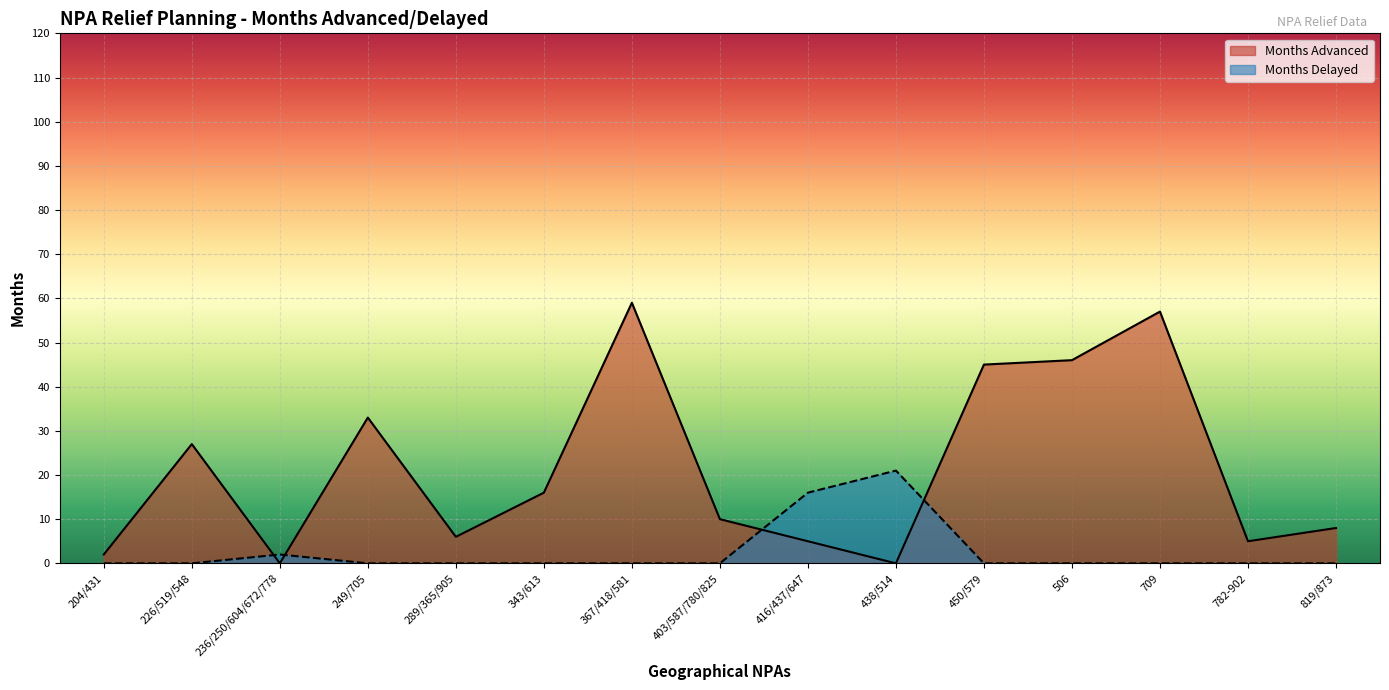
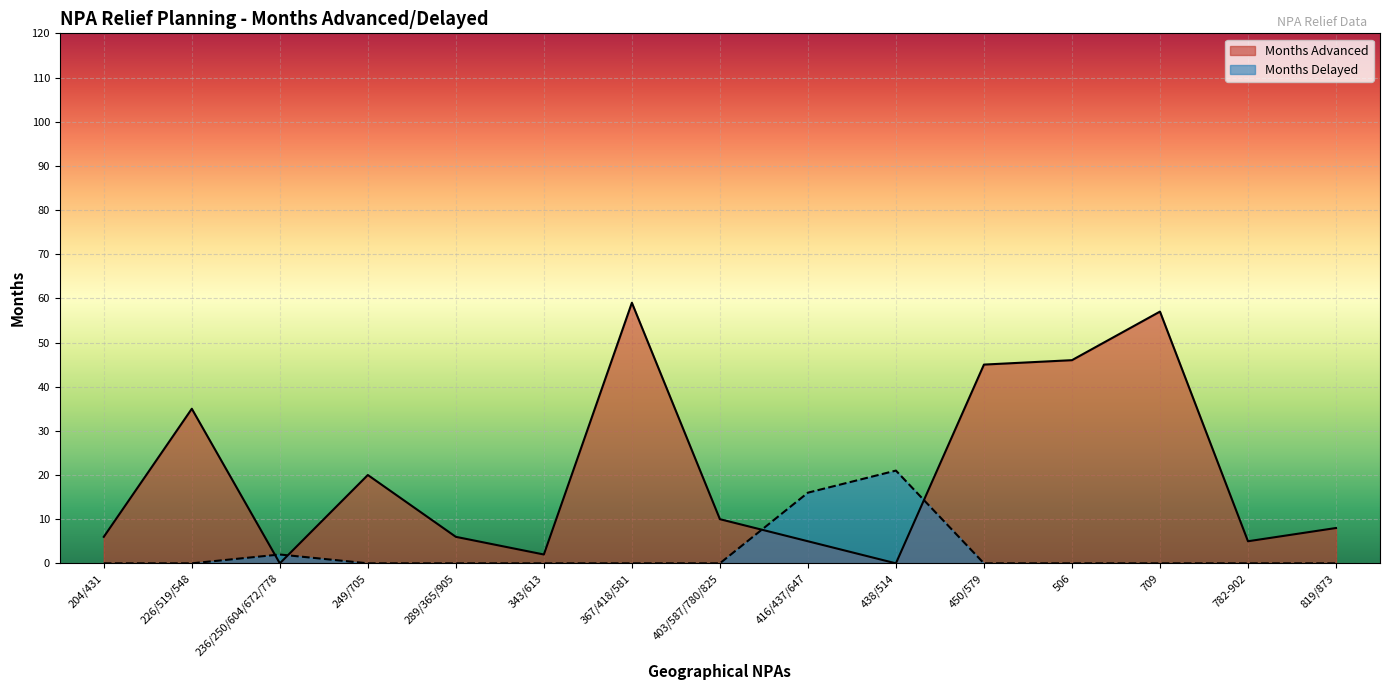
  {
    "Months Advanced": {
-     "204/431": 2,
-     "226/519/548": 27,
+     "204/431": 6,
+     "226/519/548": 35,
      "236/250/604/672/778": 0,
-     "249/705": 33,
+     "249/705": 20,
      "289/365/905": 6,
-     "343/613": 16,
+     "343/613": 2,
      "367/418/581": 59,
      "403/587/780/825": 10,
      "416/437/647": 5,
      "438/514": 0,
      "450/579": 45,
      "506": 46,
      "709": 57,
      "782-902": 5,
      "819/873": 8
    },
    "Months Delayed": {
      "204/431": 0,
      "226/519/548": 0,
      "236/250/604/672/778": 2,
      "249/705": 0,
      "289/365/905": 0,
      "343/613": 0,
      "367/418/581": 0,
      "403/587/780/825": 0,
      "416/437/647": 16,
      "438/514": 21,
      "450/579": 0,
      "506": 0,
      "709": 0,
      "782-902": 0,
      "819/873": 0
    }
  }
